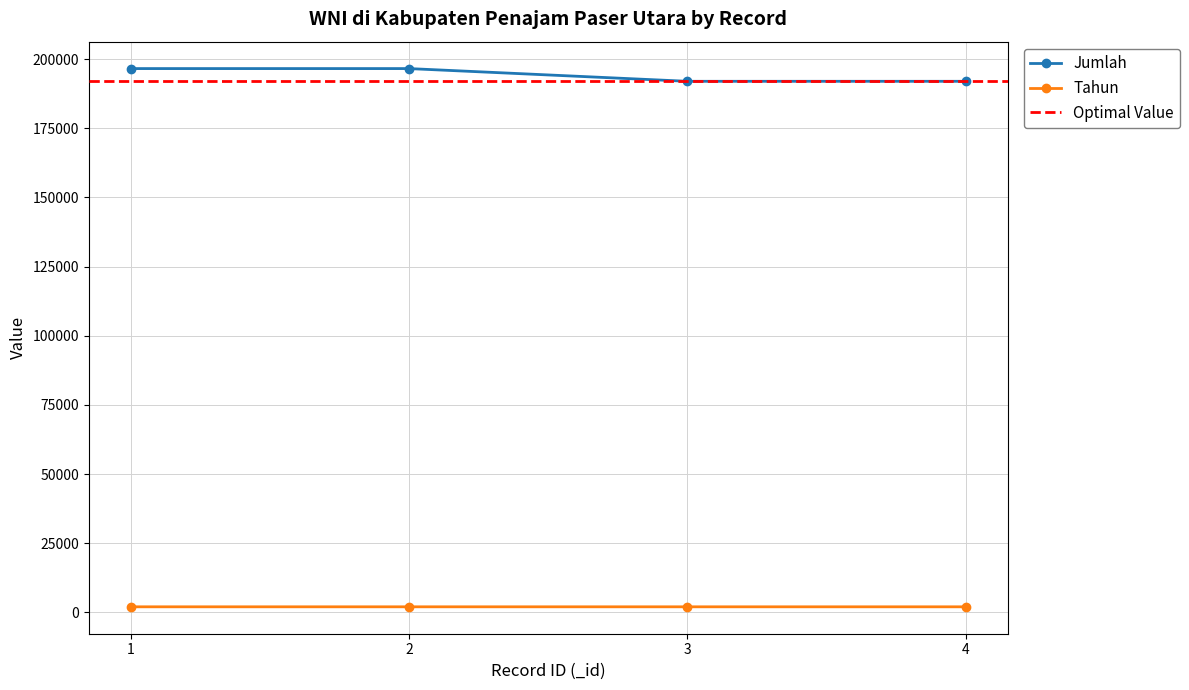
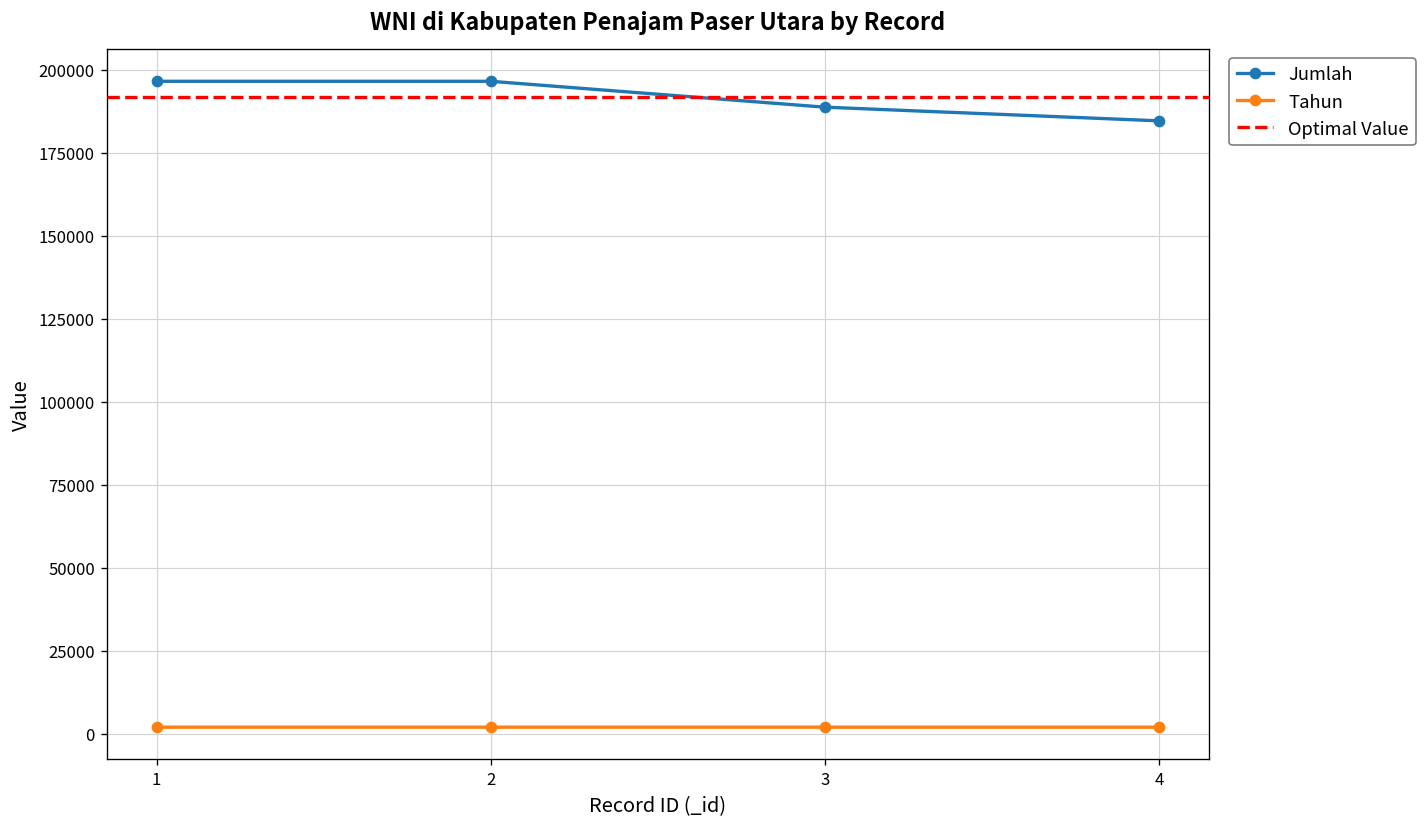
  {
    "Jumlah": {
      "1": 197000,
      "2": 197000,
-     "3": 192000,
-     "4": 192000
+     "3": 189000,
+     "4": 185000
    },
    "Tahun": {
      "1": 2000,
      "2": 2000,
      "3": 2000,
      "4": 2000
    }
  }
